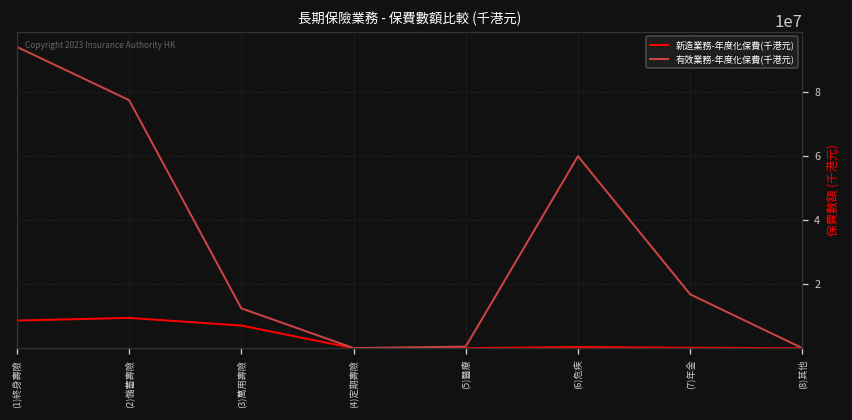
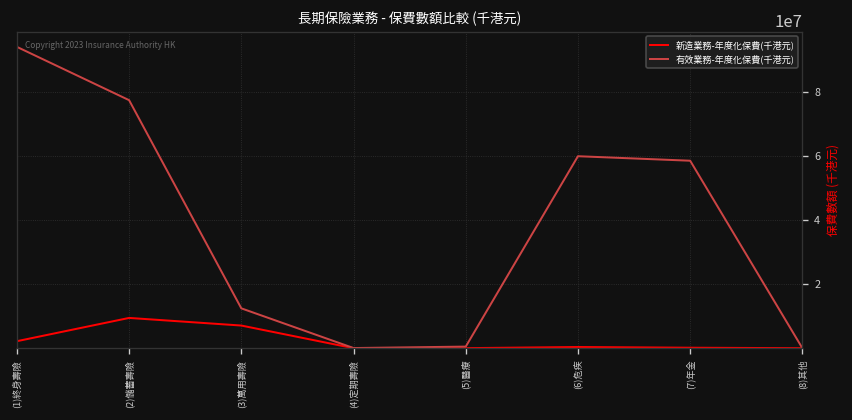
  {
    "新造業務-年度化保費(千港元)": {
-     "(1)終身壽險": 9000000,
+     "(1)終身壽險": 2000000,
      "(2)儲蓄壽險": 9000000,
      "(3)萬用壽險": 7000000,
      "(6)危疾": 0,
      "(7)年金": 0
    },
    "有效業務-年度化保費(千港元)": {
      "(2)儲蓄壽險": 78000000,
      "(3)萬用壽險": 12000000,
      "(6)危疾": 60000000,
-     "(7)年金": 17000000
+     "(7)年金": 59000000
    }
  }
